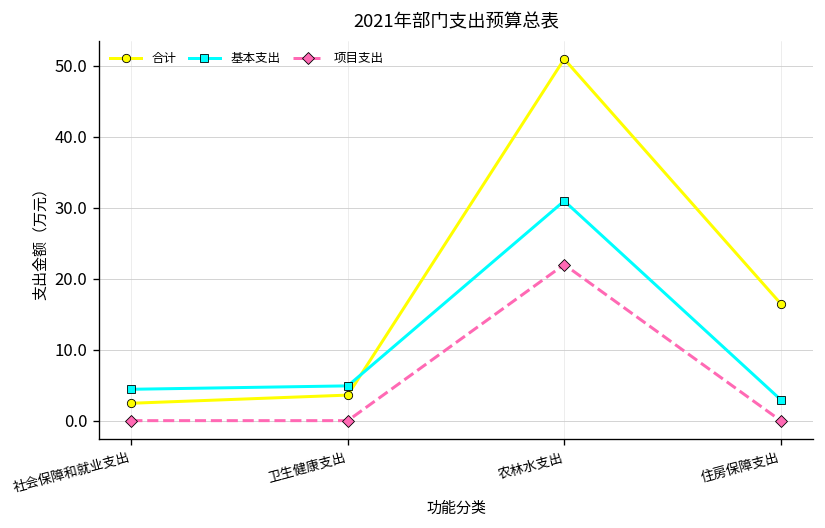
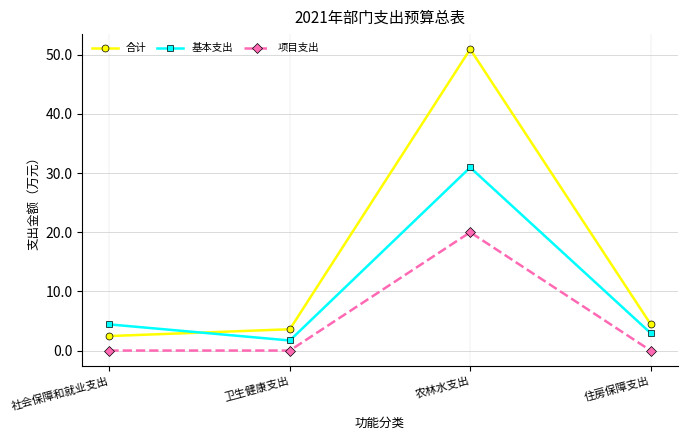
  {
    "合计": {
      "社会保障和就业支出": 2,
      "卫生健康支出": 4,
      "农林水支出": 51,
-     "住房保障支出": 17
+     "住房保障支出": 4
    },
    "基本支出": {
      "社会保障和就业支出": 4,
-     "卫生健康支出": 5,
+     "卫生健康支出": 2,
      "农林水支出": 31,
      "住房保障支出": 3
    },
    "项目支出": {
      "社会保障和就业支出": 0,
      "卫生健康支出": 0,
-     "农林水支出": 22,
+     "农林水支出": 20,
      "住房保障支出": 0
    }
  }
